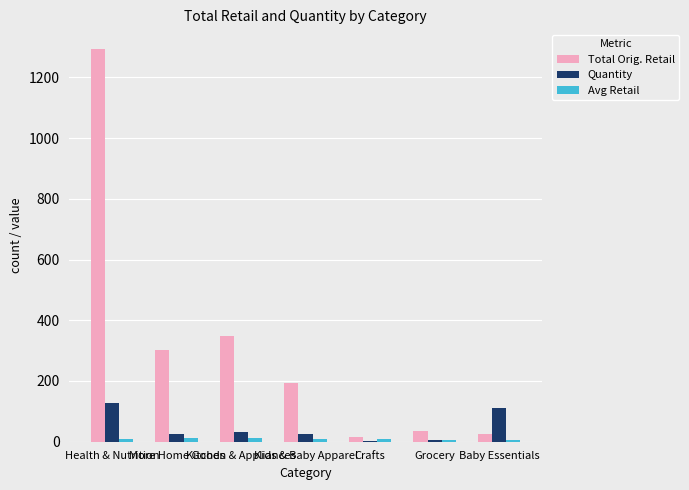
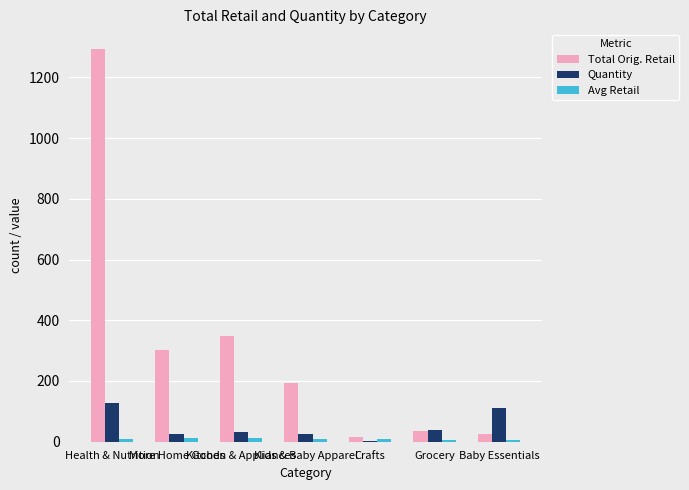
  {
    "Quantity": {
-     "Grocery": 10,
+     "Grocery": 40,
      "Baby Essentials": 110
    }
  }
